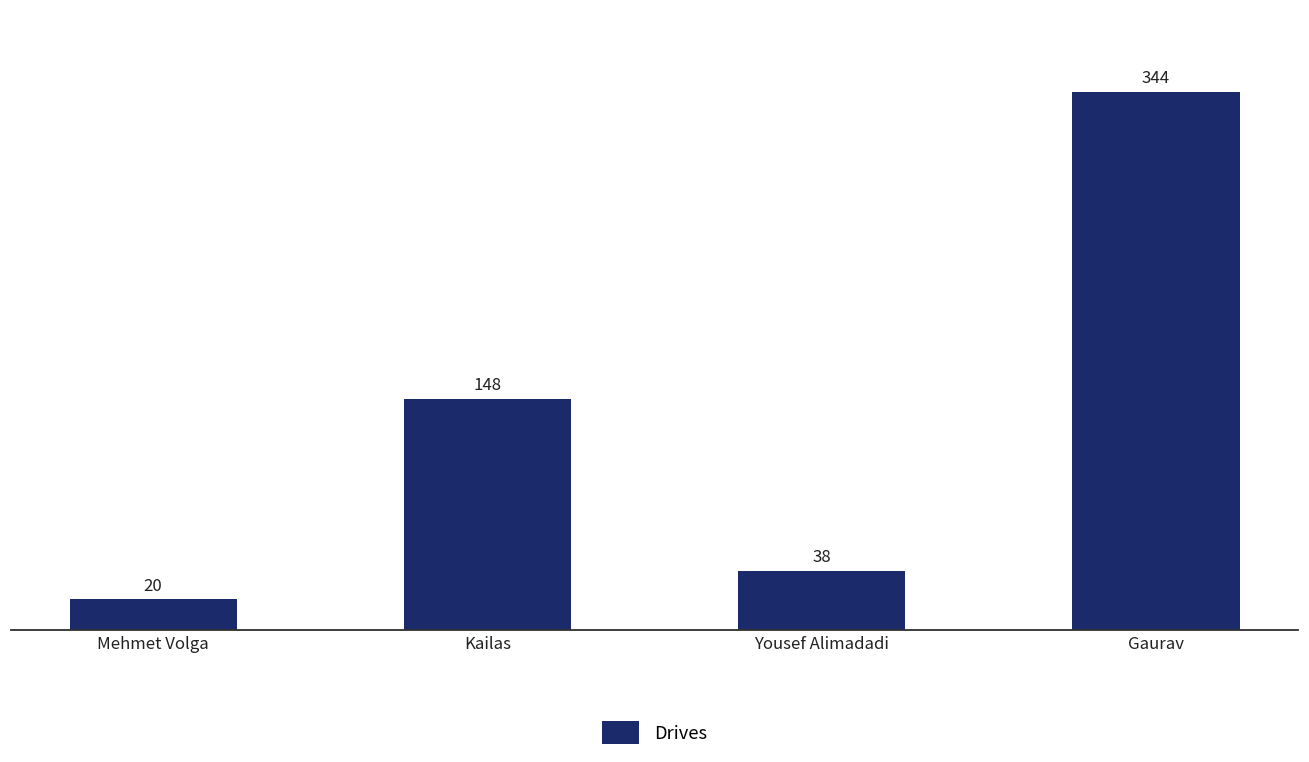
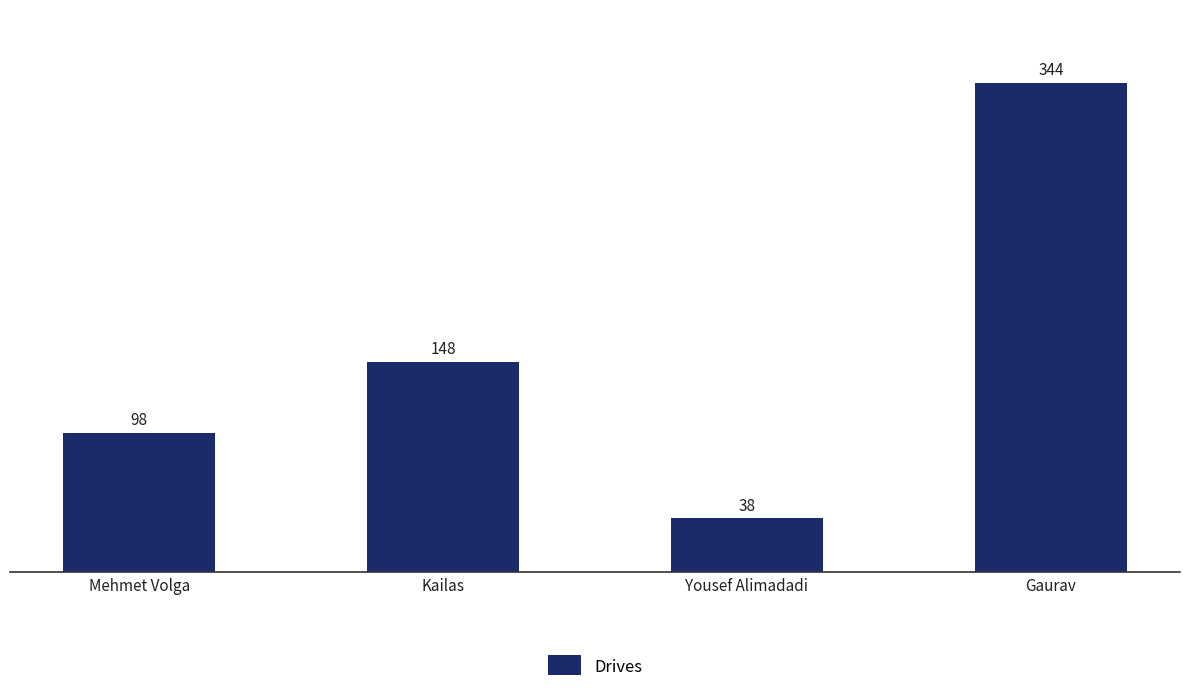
  {
-   "Mehmet Volga": 20,
+   "Mehmet Volga": 98,
    "Kailas": 148,
    "Yousef Alimadadi": 38,
    "Gaurav": 344
  }
